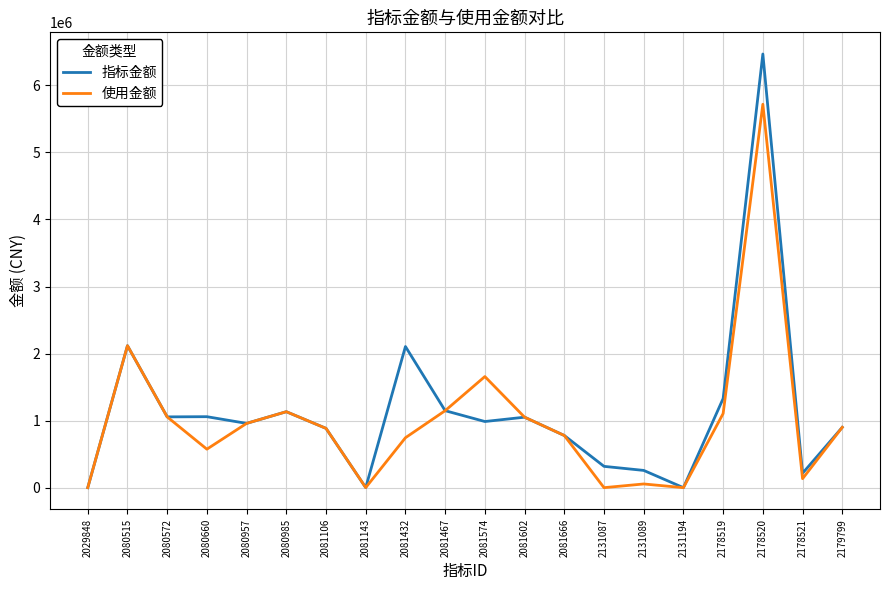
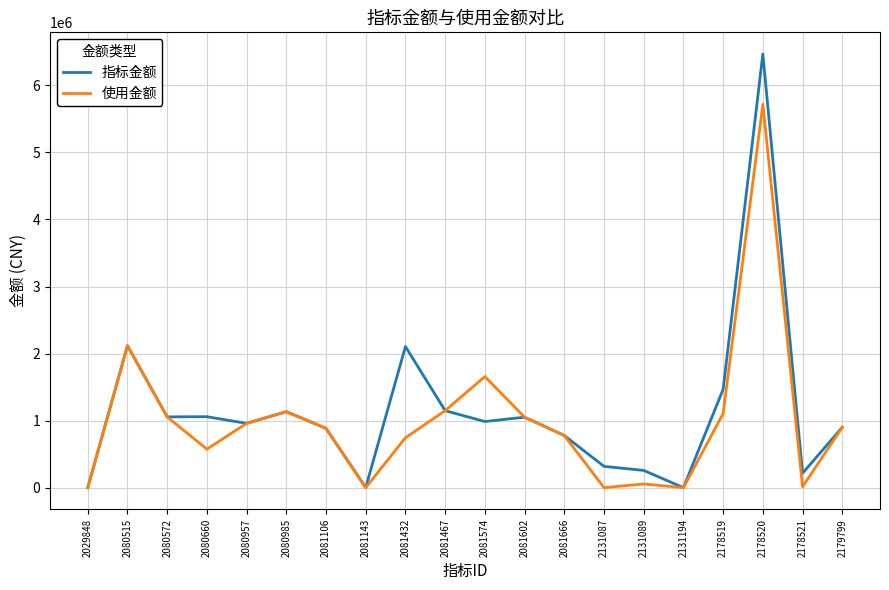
  {
    "指标金额": {
      "2080660": 1100000,
      "2081432": 2100000,
      "2081574": 1000000,
      "2131087": 300000,
      "2131089": 300000,
-     "2178519": 1300000,
+     "2178519": 1500000,
      "2178520": 6500000,
      "2178521": 200000
    },
    "使用金额": {
      "2080660": 600000,
      "2081432": 700000,
      "2081574": 1700000,
      "2131087": 0,
      "2131089": 100000,
      "2178519": 1100000,
      "2178520": 5700000,
-     "2178521": 100000
+     "2178521": 0
    }
  }
